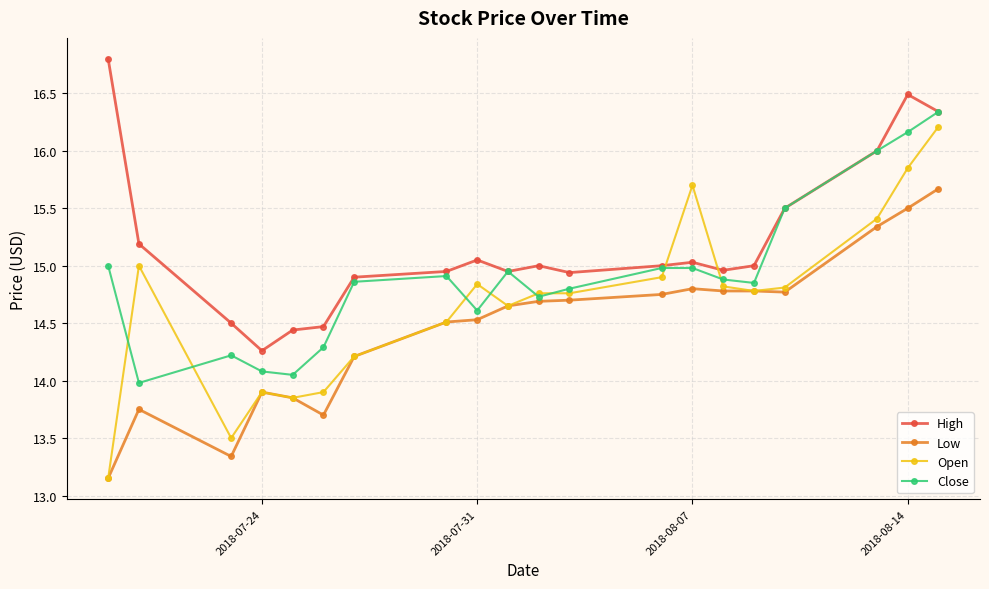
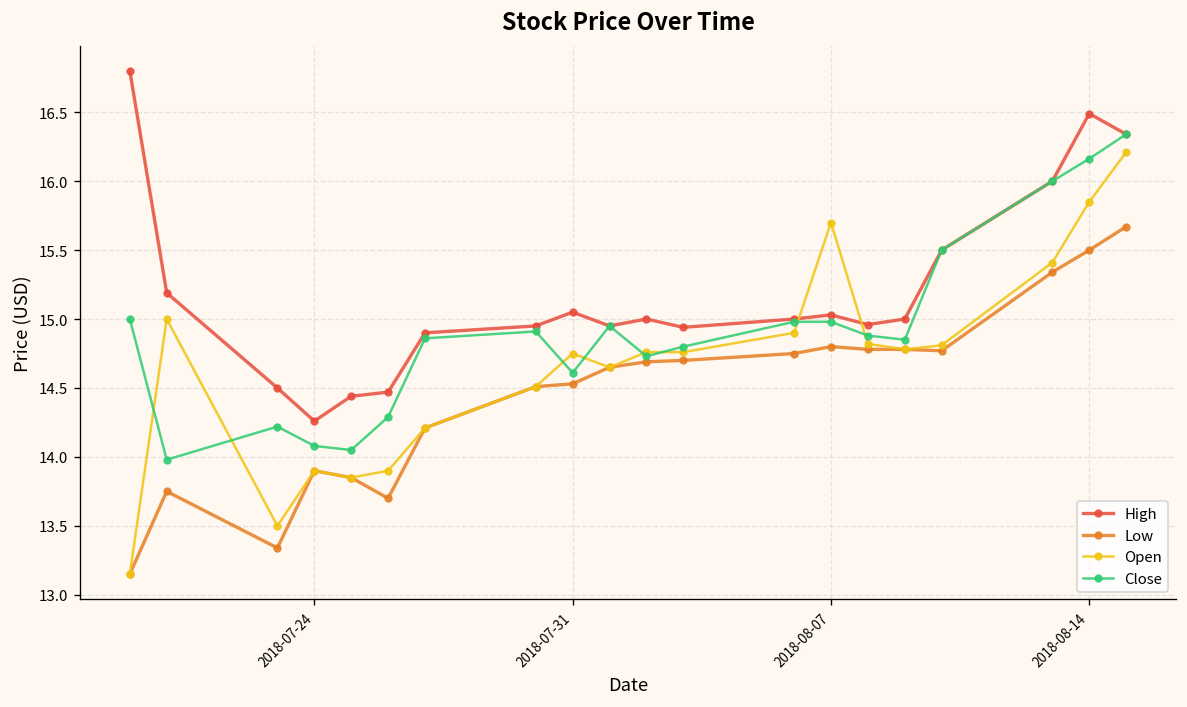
  {
    "Open": {
-     "2018-07-31": 14.84,
+     "2018-07-31": 14.75,
      "2018-08-07": 15.70,
      "2018-08-14": 15.85
    },
    "Close": {
      "2018-07-24": 14.08,
      "2018-07-31": 14.61,
      "2018-08-07": 14.98,
      "2018-08-14": 16.16
    }
  }
